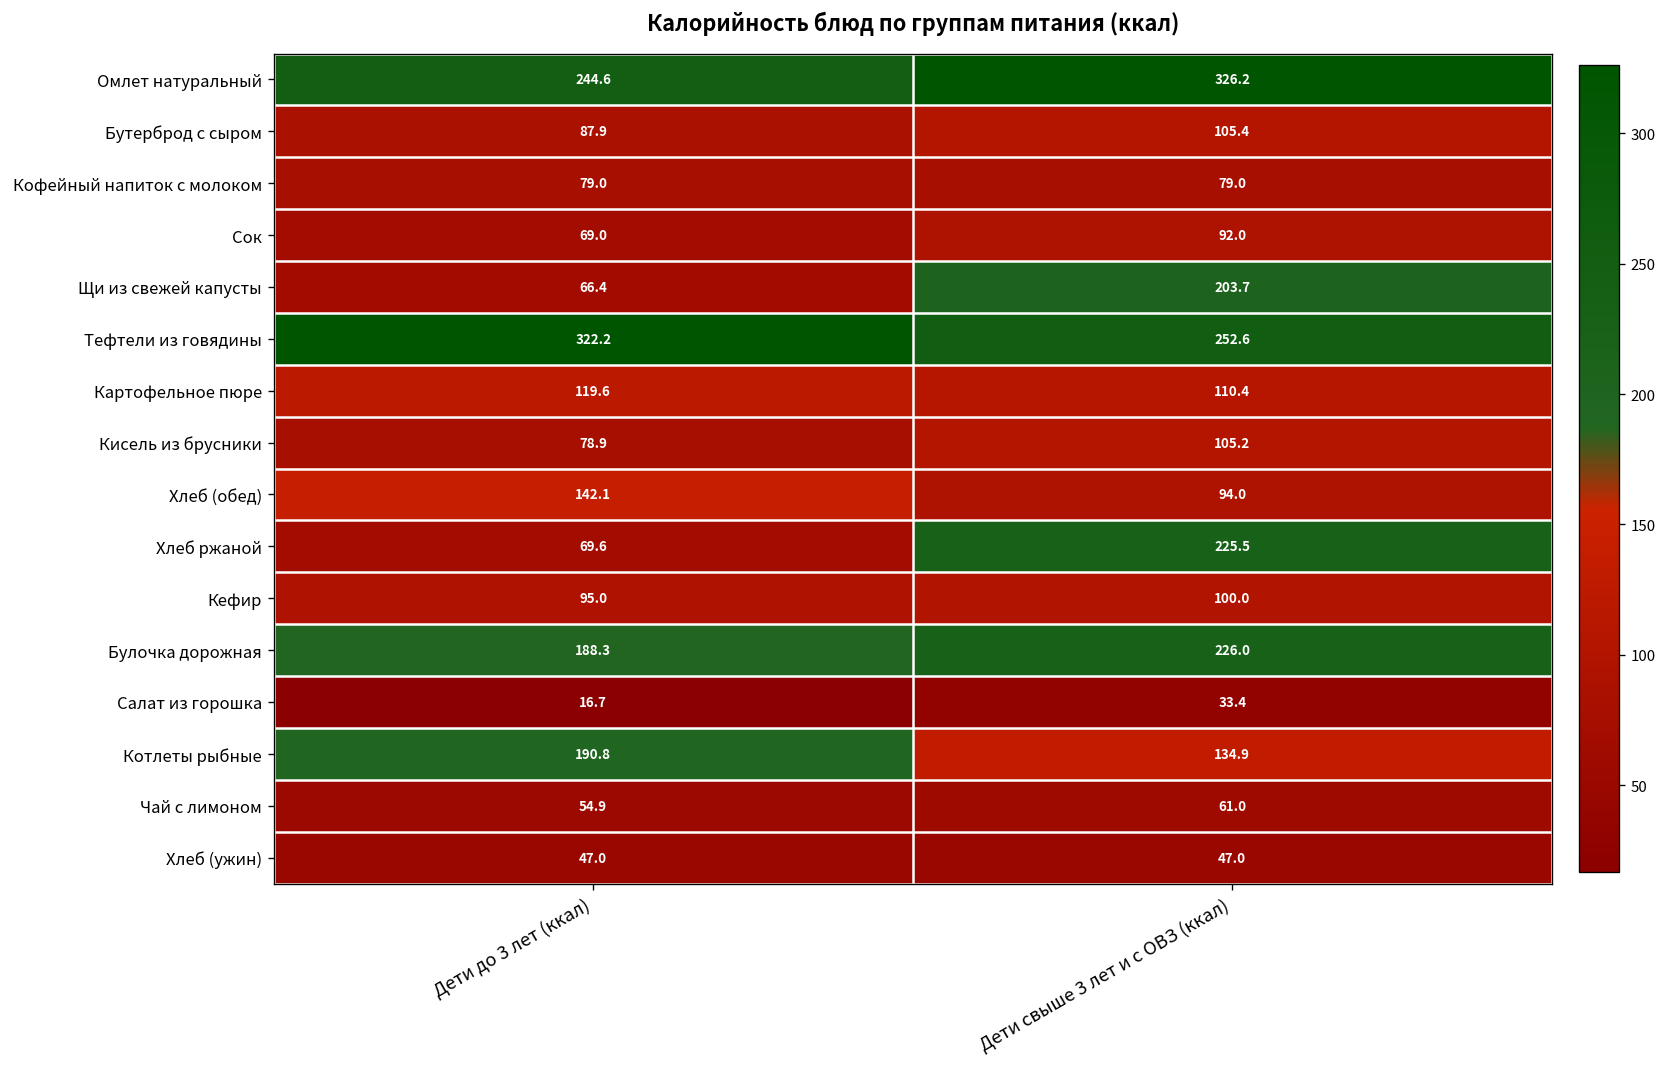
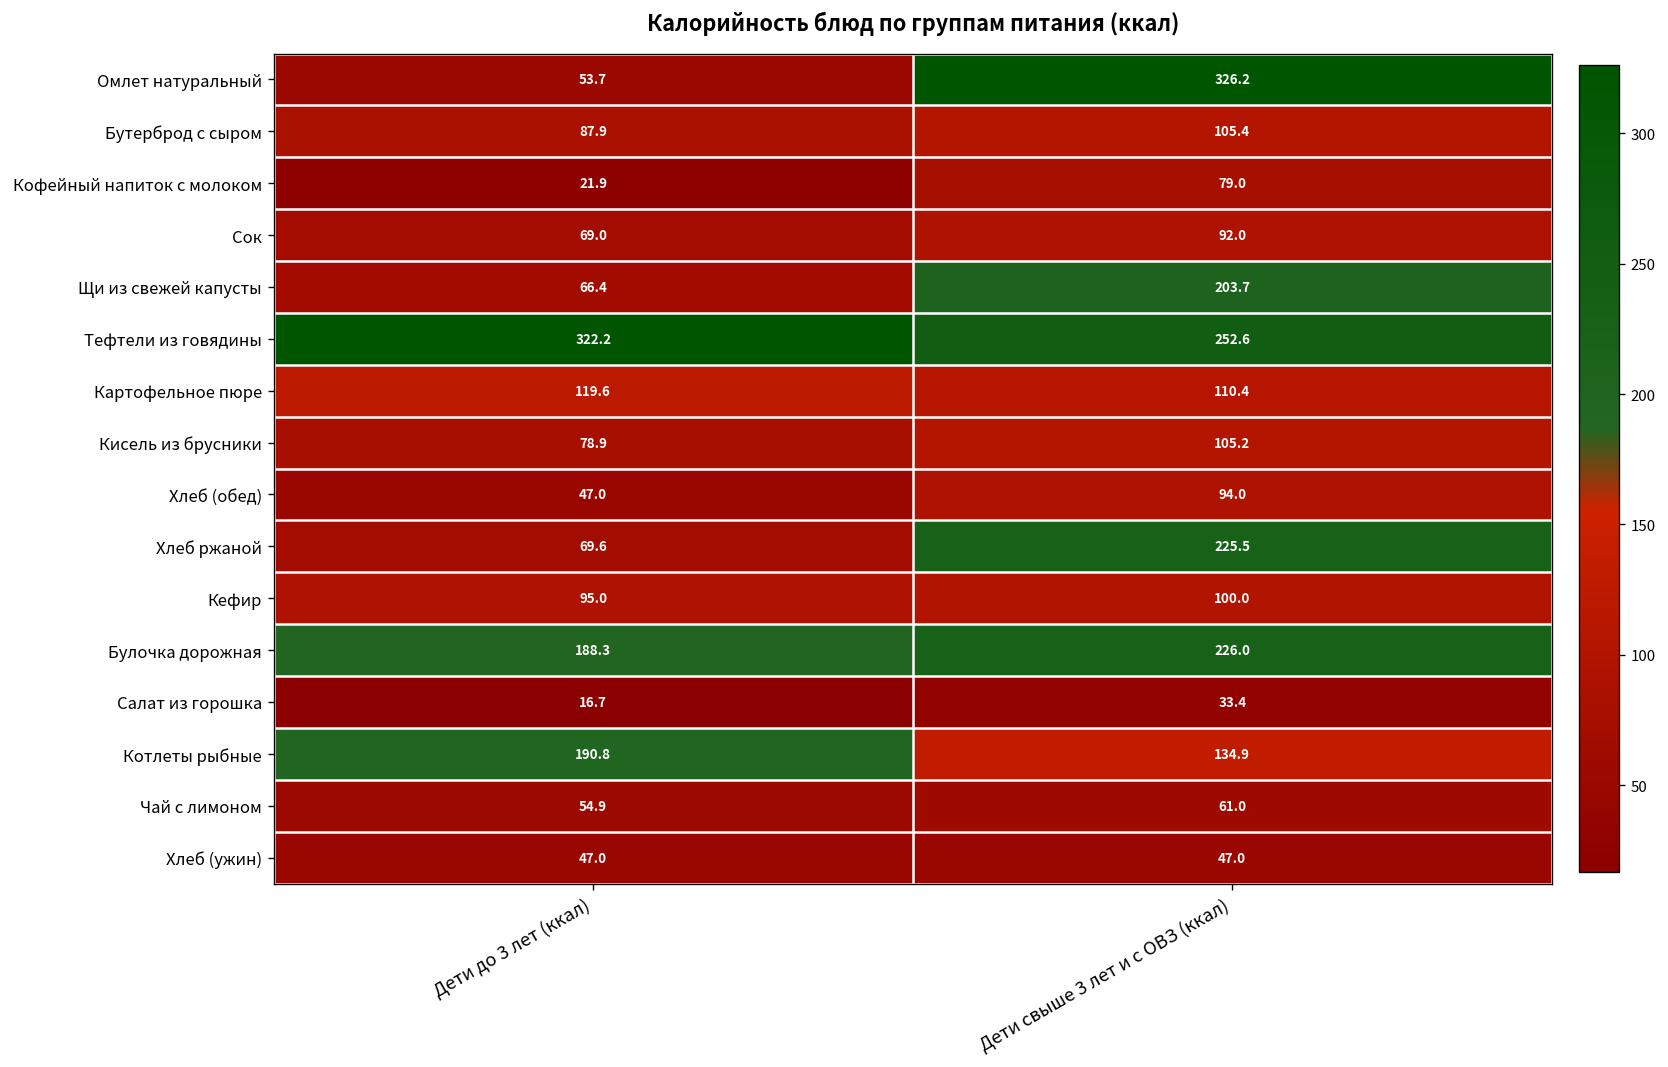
  {
    "Омлет натуральный": {
-     "Дети до 3 лет (ккал)": 244.6,
+     "Дети до 3 лет (ккал)": 53.7,
      "Дети свыше 3 лет и с ОВЗ (ккал)": 326.2
    },
    "Бутерброд с сыром": {
      "Дети до 3 лет (ккал)": 87.9,
      "Дети свыше 3 лет и с ОВЗ (ккал)": 105.4
    },
    "Кофейный напиток с молоком": {
-     "Дети до 3 лет (ккал)": 79.0,
+     "Дети до 3 лет (ккал)": 21.9,
      "Дети свыше 3 лет и с ОВЗ (ккал)": 79.0
    },
    "Сок": {
      "Дети до 3 лет (ккал)": 69.0,
      "Дети свыше 3 лет и с ОВЗ (ккал)": 92.0
    },
    "Щи из свежей капусты": {
      "Дети до 3 лет (ккал)": 66.4,
      "Дети свыше 3 лет и с ОВЗ (ккал)": 203.7
    },
    "Тефтели из говядины": {
      "Дети до 3 лет (ккал)": 322.2,
      "Дети свыше 3 лет и с ОВЗ (ккал)": 252.6
    },
    "Картофельное пюре": {
      "Дети до 3 лет (ккал)": 119.6,
      "Дети свыше 3 лет и с ОВЗ (ккал)": 110.4
    },
    "Кисель из брусники": {
      "Дети до 3 лет (ккал)": 78.9,
      "Дети свыше 3 лет и с ОВЗ (ккал)": 105.2
    },
    "Хлеб (обед)": {
-     "Дети до 3 лет (ккал)": 142.1,
+     "Дети до 3 лет (ккал)": 47.0,
      "Дети свыше 3 лет и с ОВЗ (ккал)": 94.0
    },
    "Хлеб ржаной": {
      "Дети до 3 лет (ккал)": 69.6,
      "Дети свыше 3 лет и с ОВЗ (ккал)": 225.5
    },
    "Кефир": {
      "Дети до 3 лет (ккал)": 95.0,
      "Дети свыше 3 лет и с ОВЗ (ккал)": 100.0
    },
    "Булочка дорожная": {
      "Дети до 3 лет (ккал)": 188.3,
      "Дети свыше 3 лет и с ОВЗ (ккал)": 226.0
    },
    "Салат из горошка": {
      "Дети до 3 лет (ккал)": 16.7,
      "Дети свыше 3 лет и с ОВЗ (ккал)": 33.4
    },
    "Котлеты рыбные": {
      "Дети до 3 лет (ккал)": 190.8,
      "Дети свыше 3 лет и с ОВЗ (ккал)": 134.9
    },
    "Чай с лимоном": {
      "Дети до 3 лет (ккал)": 54.9,
      "Дети свыше 3 лет и с ОВЗ (ккал)": 61.0
    },
    "Хлеб (ужин)": {
      "Дети до 3 лет (ккал)": 47.0,
      "Дети свыше 3 лет и с ОВЗ (ккал)": 47.0
    }
  }
